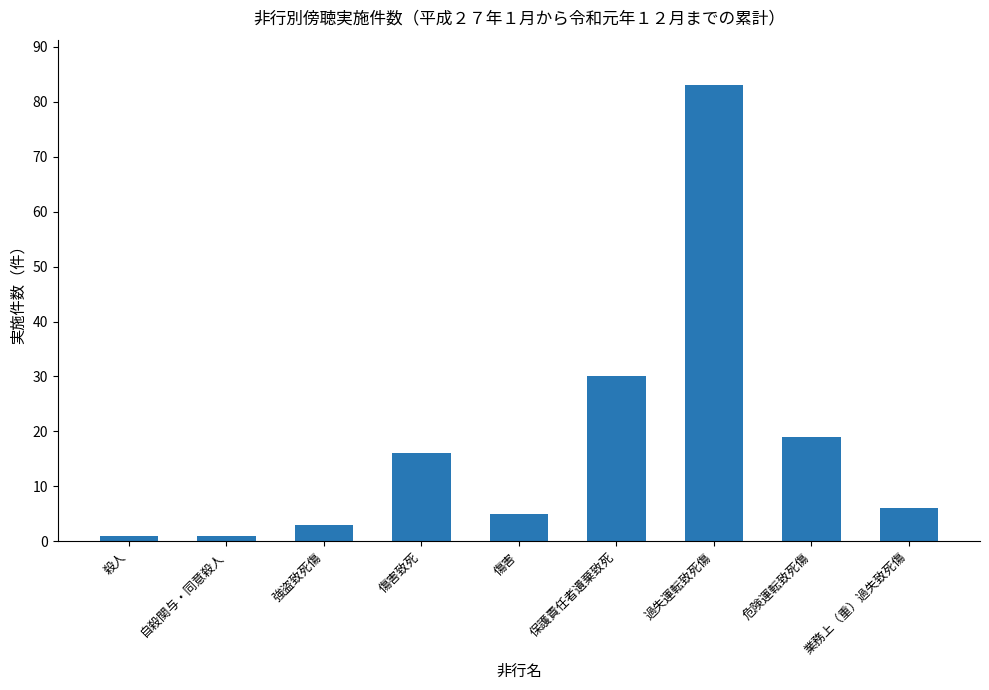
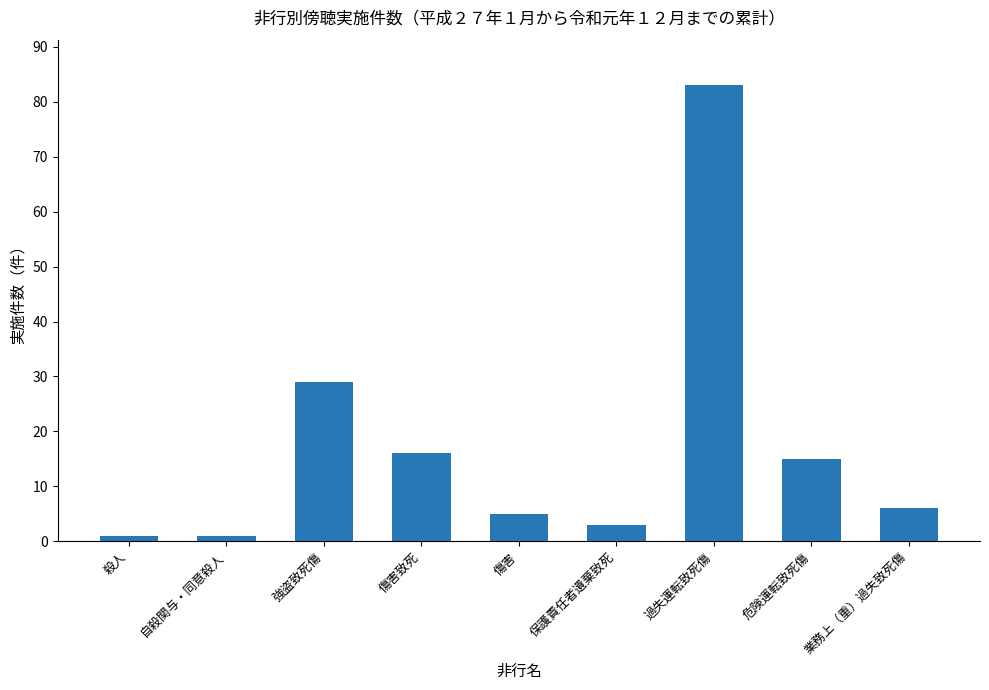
  {
    "殺人": 1,
    "自殺関与・同意殺人": 1,
-   "強盗致死傷": 3,
+   "強盗致死傷": 29,
    "傷害致死": 16,
    "傷害": 5,
-   "保護責任者遺棄致死": 30,
+   "保護責任者遺棄致死": 3,
    "過失運転致死傷": 83,
-   "危険運転致死傷": 19,
+   "危険運転致死傷": 15,
    "業務上（重）過失致死傷": 6
  }
